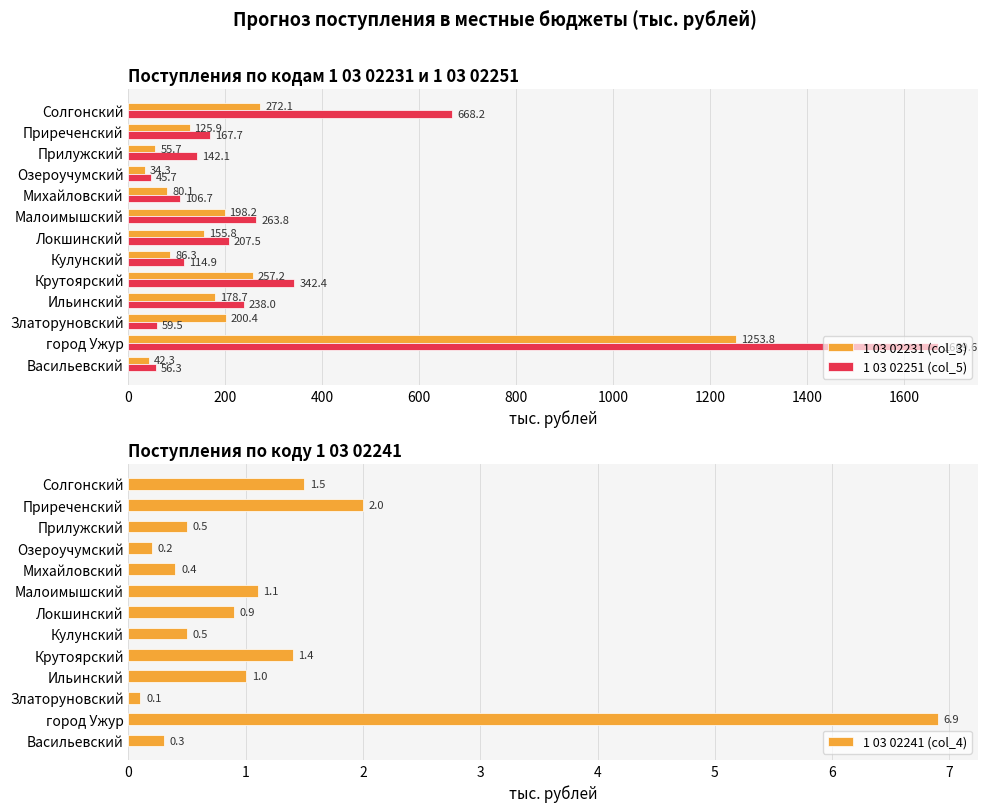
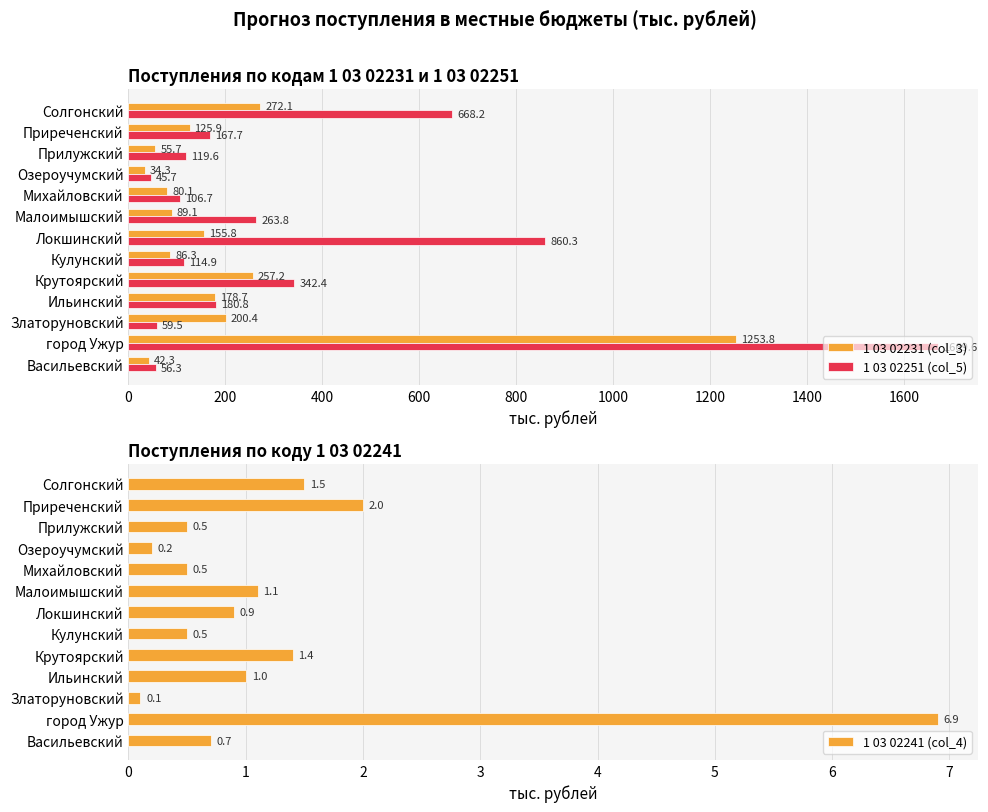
  {
    "Поступления по кодам 1 03 02231 и 1 03 02251": {
      "1 03 02231 (col_3)": {
        "Солгонский": 272.1,
        "Приреченский": 125.9,
        "Прилужский": 55.7,
        "Михайловский": 80.1,
-       "Малоимышский": 198.2,
+       "Малоимышский": 89.1,
        "Локшинский": 155.8,
        "Кулунский": 86.3,
        "Крутоярский": 257.2,
        "Златоруновский": 200.4,
        "город Ужур": 1253.8
      },
      "1 03 02251 (col_5)": {
        "Солгонский": 668.2,
        "Приреченский": 167.7,
-       "Прилужский": 142.1,
+       "Прилужский": 119.6,
        "Михайловский": 106.7,
        "Малоимышский": 263.8,
-       "Локшинский": 207.5,
+       "Локшинский": 860.3,
        "Кулунский": 114.9,
        "Крутоярский": 342.4,
-       "Ильинский": 238.0,
+       "Ильинский": 180.8,
        "Златоруновский": 59.5
      }
    },
    "Поступления по коду 1 03 02241": {
      "Солгонский": 1.5,
      "Приреченский": 2.0,
      "Прилужский": 0.5,
      "Озероучумский": 0.2,
-     "Михайловский": 0.4,
+     "Михайловский": 0.5,
      "Малоимышский": 1.1,
      "Локшинский": 0.9,
      "Кулунский": 0.5,
      "Крутоярский": 1.4,
      "Ильинский": 1.0,
      "Златоруновский": 0.1,
      "город Ужур": 6.9,
-     "Васильевский": 0.3
+     "Васильевский": 0.7
    }
  }
